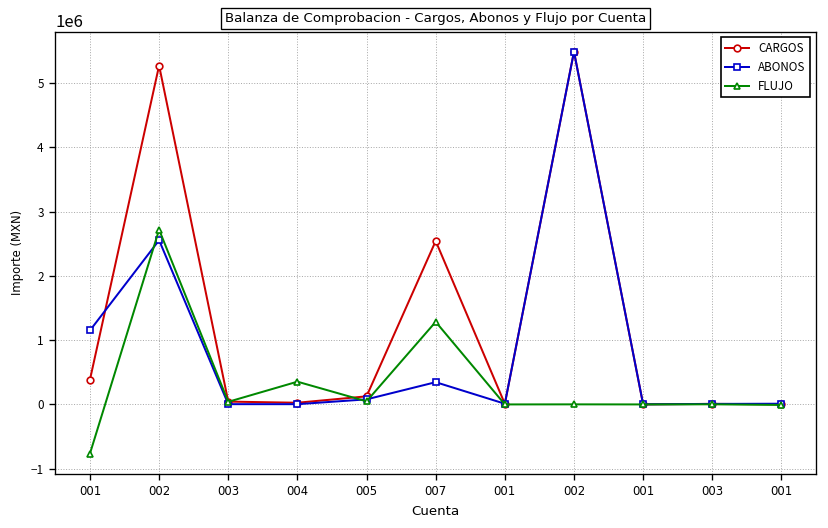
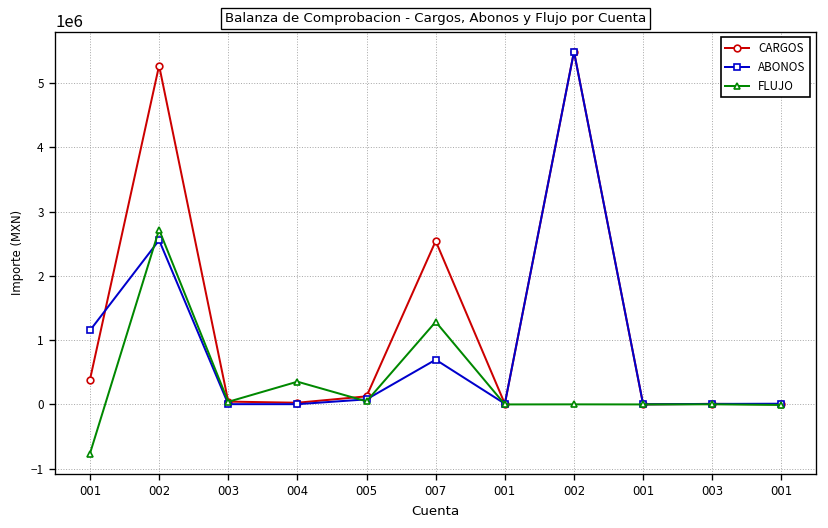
  {
    "CARGOS": {
      "007": 2500000
    },
    "ABONOS": {
-     "007": 300000
+     "007": 700000
    },
    "FLUJO": {
      "004": 400000,
      "007": 1300000
    }
  }
